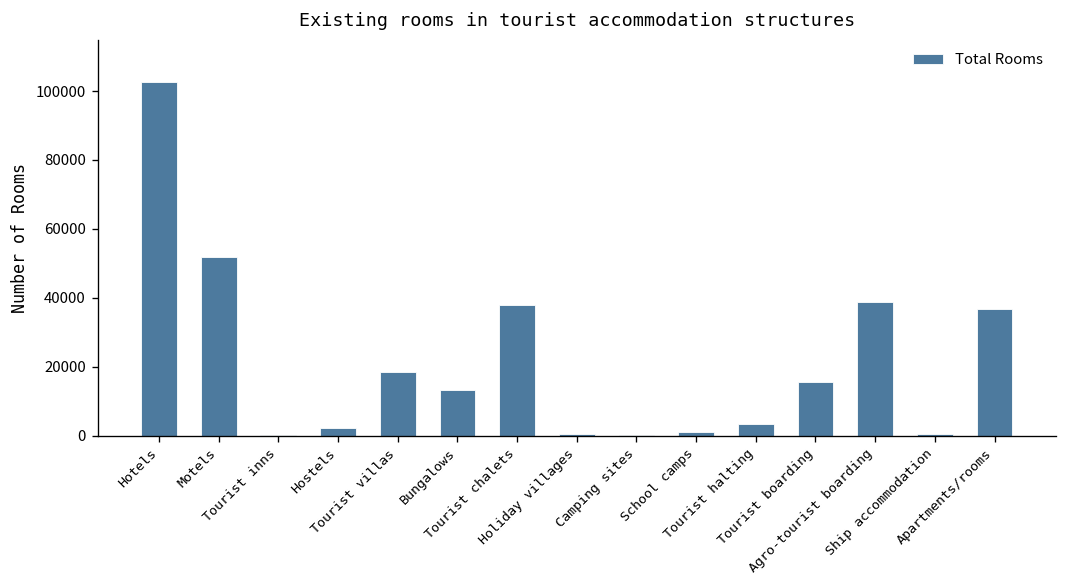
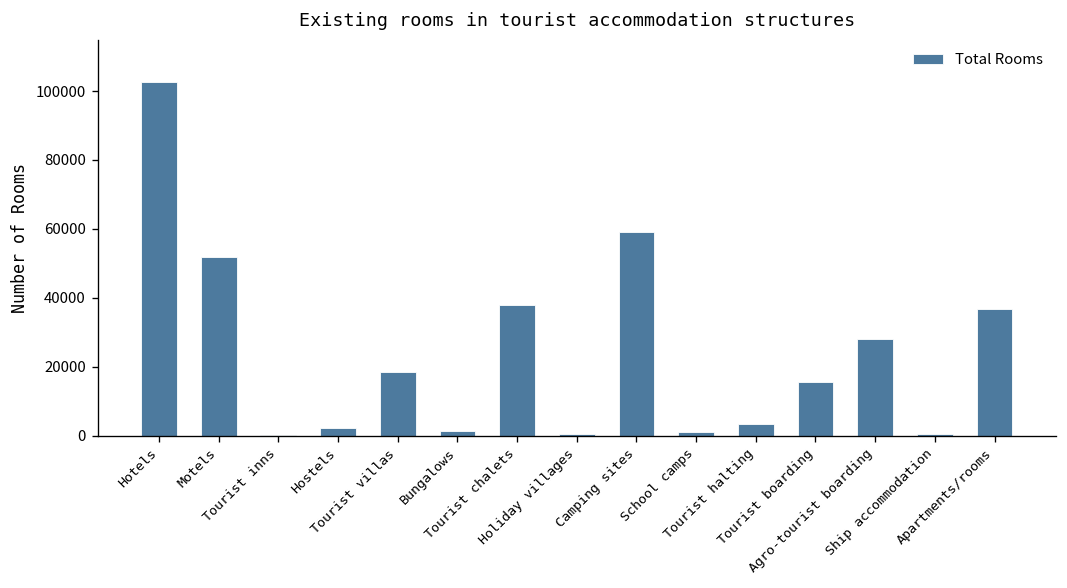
  {
    "Hotels": 103000,
    "Motels": 52000,
    "Hostels": 2000,
    "Tourist villas": 18000,
-   "Bungalows": 13000,
+   "Bungalows": 1000,
    "Tourist chalets": 38000,
-   "Camping sites": 0,
+   "Camping sites": 59000,
    "School camps": 1000,
    "Tourist halting": 3000,
    "Tourist boarding": 15000,
-   "Agro-tourist boarding": 39000,
+   "Agro-tourist boarding": 28000,
    "Apartments/rooms": 37000
  }
